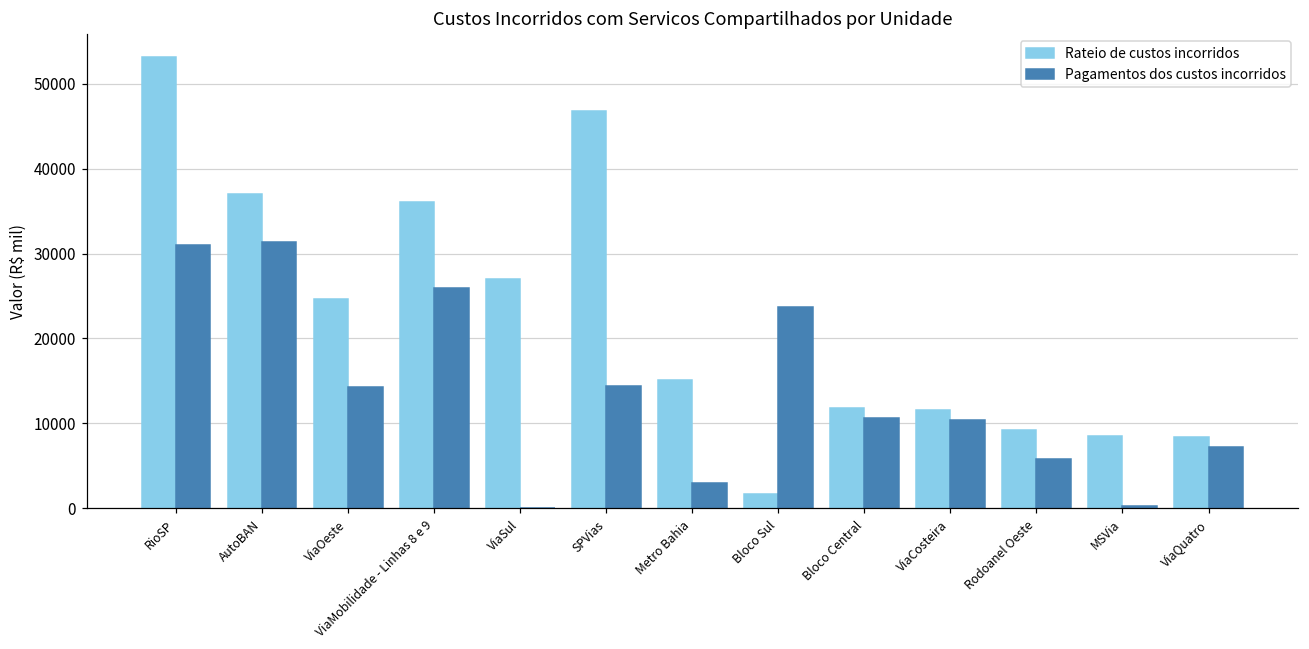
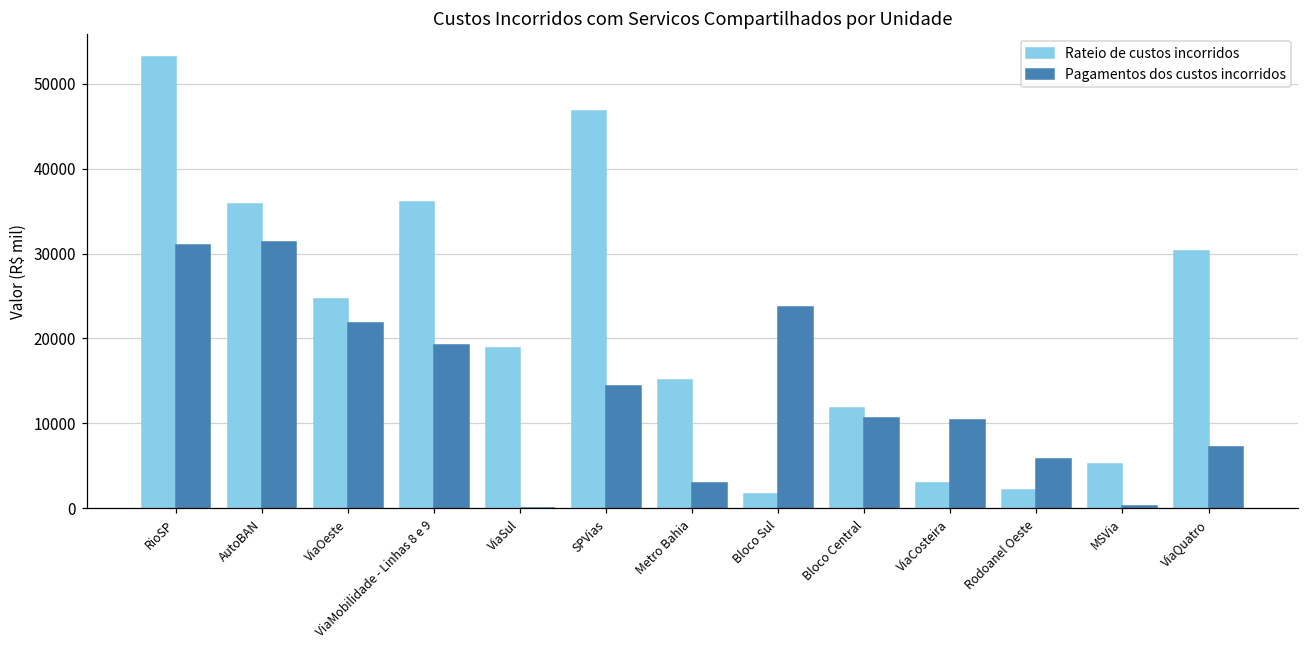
  {
    "Rateio de custos incorridos": {
      "RioSP": 53000,
-     "AutoBAN": 37000,
+     "AutoBAN": 36000,
      "ViaOeste": 25000,
      "ViaMobilidade - Linhas 8 e 9": 36000,
-     "ViaSul": 27000,
+     "ViaSul": 19000,
      "SPVias": 47000,
      "Metro Bahia": 15000,
      "Bloco Sul": 2000,
      "Bloco Central": 12000,
-     "ViaCosteira": 12000,
-     "Rodoanel Oeste": 9000,
-     "MSVia": 8000,
-     "ViaQuatro": 8000
+     "ViaCosteira": 3000,
+     "Rodoanel Oeste": 2000,
+     "MSVia": 5000,
+     "ViaQuatro": 30000
    },
    "Pagamentos dos custos incorridos": {
      "RioSP": 31000,
      "AutoBAN": 31000,
-     "ViaOeste": 14000,
-     "ViaMobilidade - Linhas 8 e 9": 26000,
+     "ViaOeste": 22000,
+     "ViaMobilidade - Linhas 8 e 9": 19000,
      "ViaSul": 0,
      "SPVias": 14000,
      "Metro Bahia": 3000,
      "Bloco Sul": 24000,
      "Bloco Central": 11000,
      "ViaCosteira": 10000,
      "Rodoanel Oeste": 6000,
      "ViaQuatro": 7000
    }
  }
